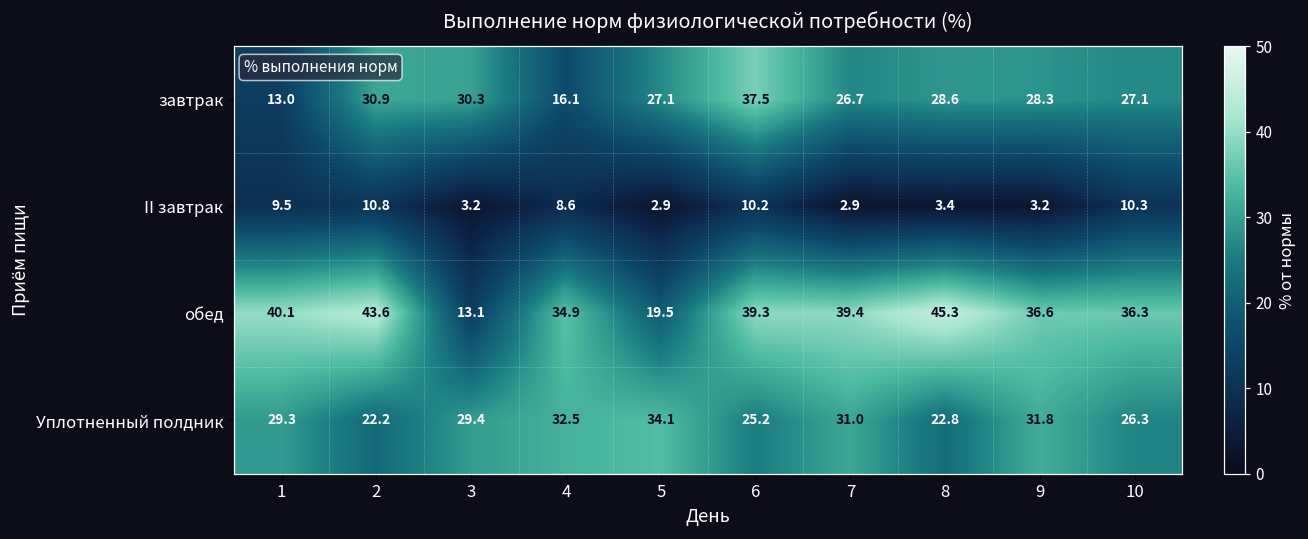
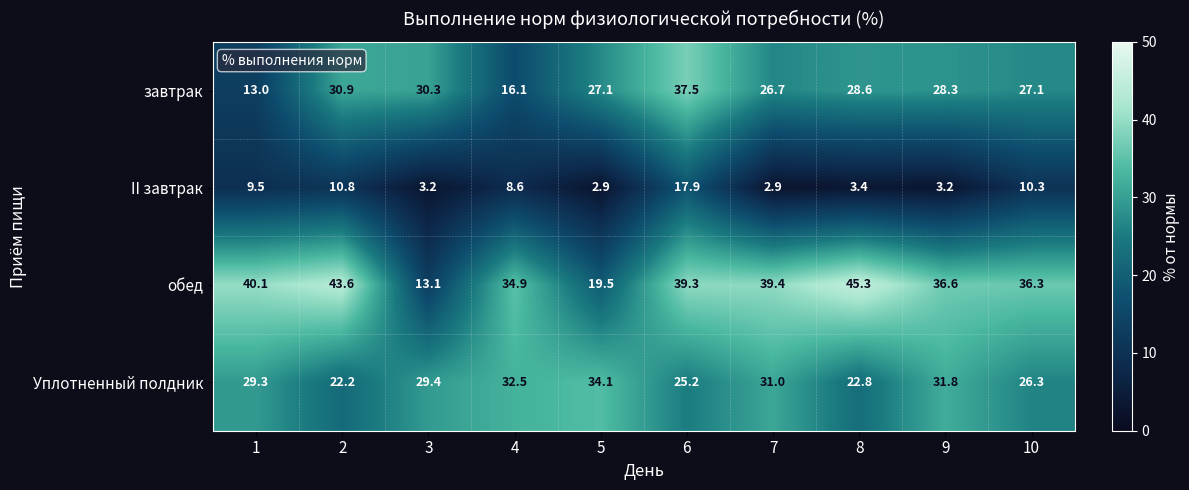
  {
    "завтрак": {
      "1": 13.0,
      "2": 30.9,
      "3": 30.3,
      "4": 16.1,
      "5": 27.1,
      "6": 37.5,
      "7": 26.7,
      "8": 28.6,
      "9": 28.3,
      "10": 27.1
    },
    "II завтрак": {
      "1": 9.5,
      "2": 10.8,
      "3": 3.2,
      "4": 8.6,
      "5": 2.9,
-     "6": 10.2,
+     "6": 17.9,
      "7": 2.9,
      "8": 3.4,
      "9": 3.2,
      "10": 10.3
    },
    "обед": {
      "1": 40.1,
      "2": 43.6,
      "3": 13.1,
      "4": 34.9,
      "5": 19.5,
      "6": 39.3,
      "7": 39.4,
      "8": 45.3,
      "9": 36.6,
      "10": 36.3
    },
    "Уплотненный полдник": {
      "1": 29.3,
      "2": 22.2,
      "3": 29.4,
      "4": 32.5,
      "5": 34.1,
      "6": 25.2,
      "7": 31.0,
      "8": 22.8,
      "9": 31.8,
      "10": 26.3
    }
  }
